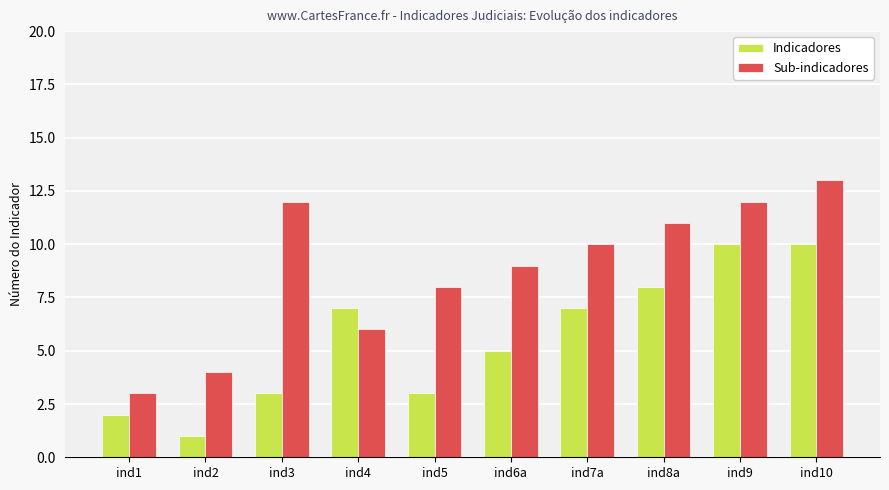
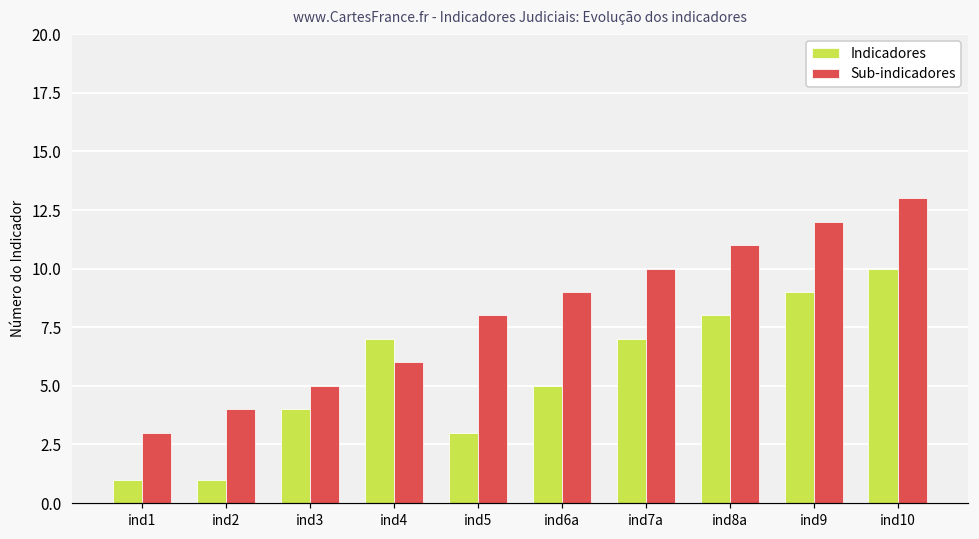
  {
    "Indicadores": {
-     "ind1": 2,
+     "ind1": 1,
      "ind2": 1,
-     "ind3": 3,
+     "ind3": 4,
      "ind4": 7,
      "ind5": 3,
      "ind6a": 5,
      "ind7a": 7,
      "ind8a": 8,
-     "ind9": 10,
+     "ind9": 9,
      "ind10": 10
    },
    "Sub-indicadores": {
      "ind1": 3,
      "ind2": 4,
-     "ind3": 12,
+     "ind3": 5,
      "ind4": 6,
      "ind5": 8,
      "ind6a": 9,
      "ind7a": 10,
      "ind8a": 11,
      "ind9": 12,
      "ind10": 13
    }
  }
